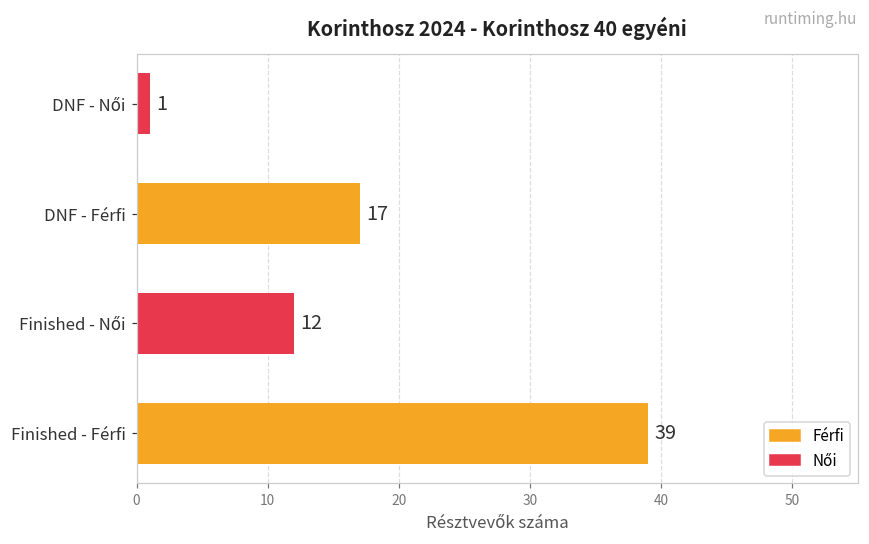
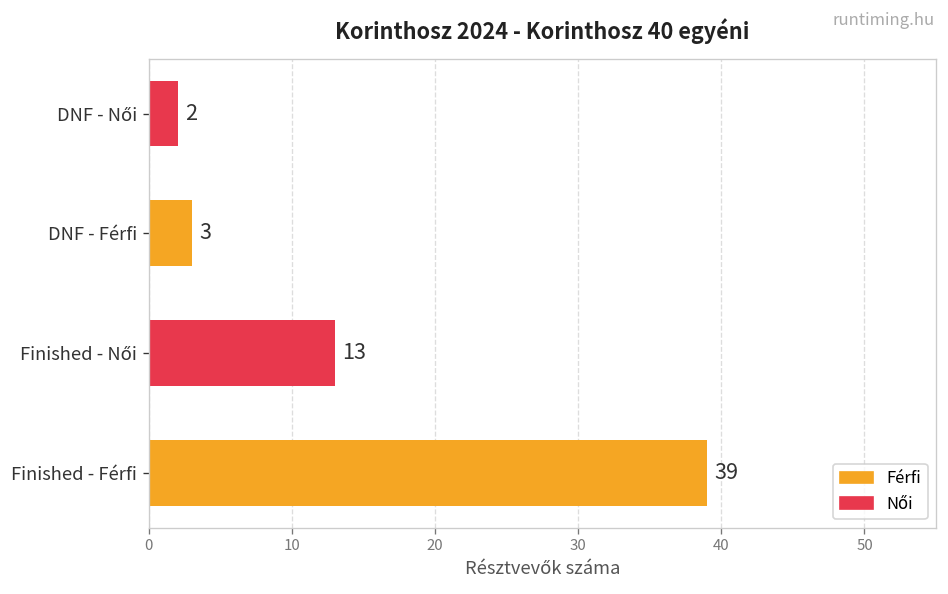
  {
-   "DNF - Női": 1,
-   "DNF - Férfi": 17,
-   "Finished - Női": 12,
+   "DNF - Női": 2,
+   "DNF - Férfi": 3,
+   "Finished - Női": 13,
    "Finished - Férfi": 39
  }
